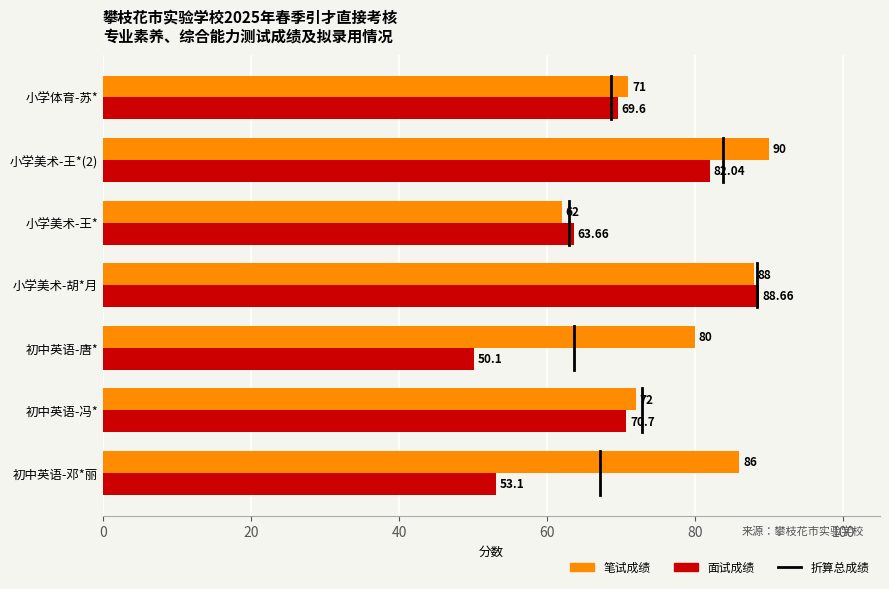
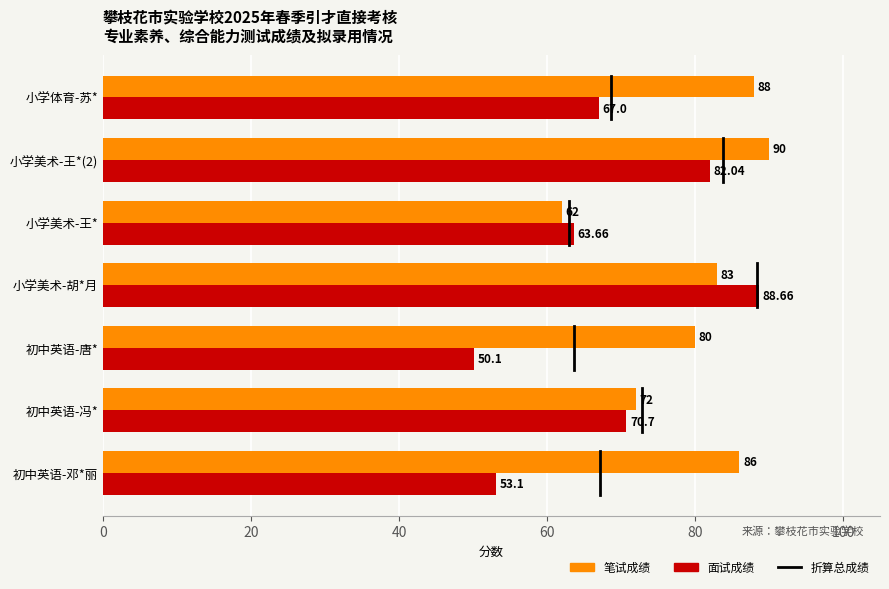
  {
    "笔试成绩": {
-     "小学体育-苏*": 71,
+     "小学体育-苏*": 88,
      "小学美术-王*(2)": 90,
      "小学美术-王*": 62,
-     "小学美术-胡*月": 88,
+     "小学美术-胡*月": 83,
      "初中英语-唐*": 80,
      "初中英语-冯*": 72,
      "初中英语-邓*丽": 86
    },
    "面试成绩": {
-     "小学体育-苏*": 69.6,
+     "小学体育-苏*": 67.0,
      "小学美术-王*(2)": 82.04,
      "小学美术-王*": 63.66,
      "小学美术-胡*月": 88.66,
      "初中英语-唐*": 50.1,
      "初中英语-冯*": 70.7,
      "初中英语-邓*丽": 53.1
    }
  }
